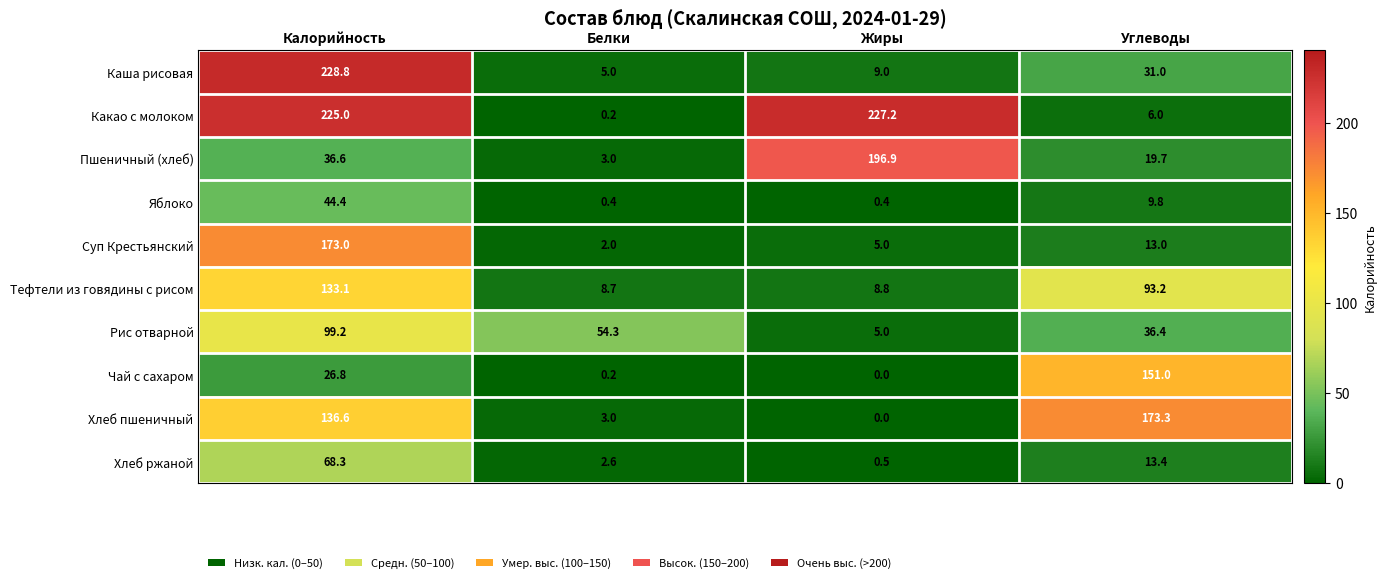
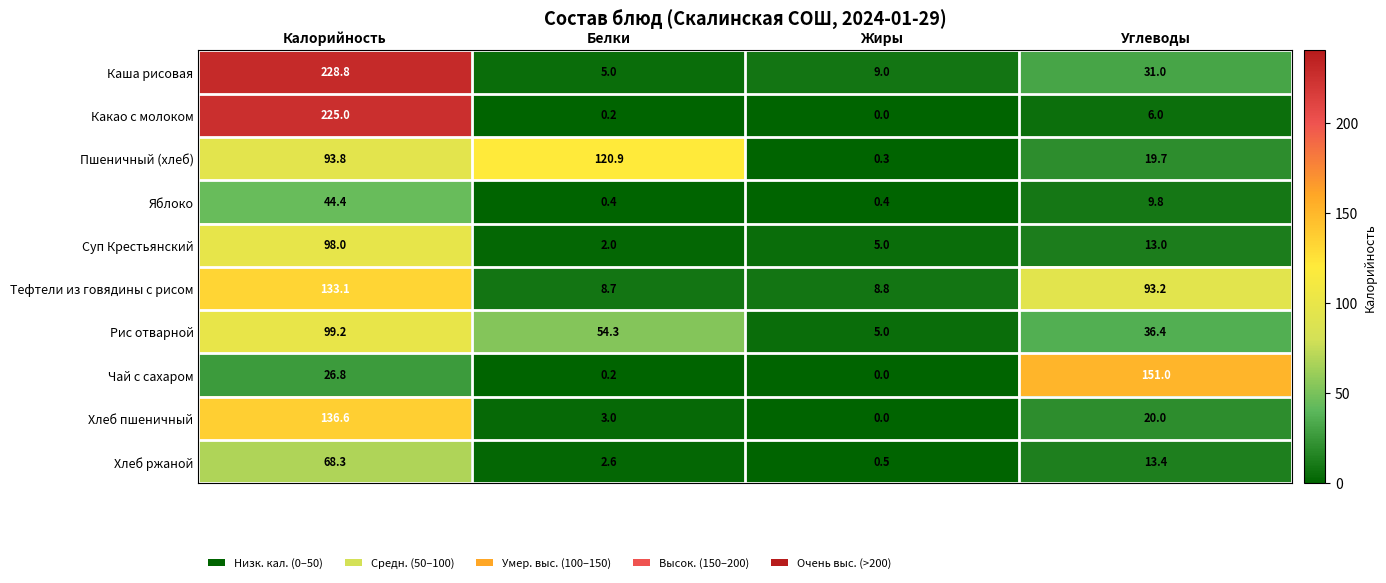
  {
    "Каша рисовая": {
      "Калорийность": 228.8,
      "Белки": 5.0,
      "Жиры": 9.0,
      "Углеводы": 31.0
    },
    "Какао с молоком": {
      "Калорийность": 225.0,
      "Белки": 0.2,
-     "Жиры": 227.2,
+     "Жиры": 0.0,
      "Углеводы": 6.0
    },
    "Пшеничный (хлеб)": {
-     "Калорийность": 36.6,
-     "Белки": 3.0,
-     "Жиры": 196.9,
+     "Калорийность": 93.8,
+     "Белки": 120.9,
+     "Жиры": 0.3,
      "Углеводы": 19.7
    },
    "Яблоко": {
      "Калорийность": 44.4,
      "Белки": 0.4,
      "Жиры": 0.4,
      "Углеводы": 9.8
    },
    "Суп Крестьянский": {
-     "Калорийность": 173.0,
+     "Калорийность": 98.0,
      "Белки": 2.0,
      "Жиры": 5.0,
      "Углеводы": 13.0
    },
    "Тефтели из говядины с рисом": {
      "Калорийность": 133.1,
      "Белки": 8.7,
      "Жиры": 8.8,
      "Углеводы": 93.2
    },
    "Рис отварной": {
      "Калорийность": 99.2,
      "Белки": 54.3,
      "Жиры": 5.0,
      "Углеводы": 36.4
    },
    "Чай с сахаром": {
      "Калорийность": 26.8,
      "Белки": 0.2,
      "Жиры": 0.0,
      "Углеводы": 151.0
    },
    "Хлеб пшеничный": {
      "Калорийность": 136.6,
      "Белки": 3.0,
      "Жиры": 0.0,
-     "Углеводы": 173.3
+     "Углеводы": 20.0
    },
    "Хлеб ржаной": {
      "Калорийность": 68.3,
      "Белки": 2.6,
      "Жиры": 0.5,
      "Углеводы": 13.4
    }
  }
